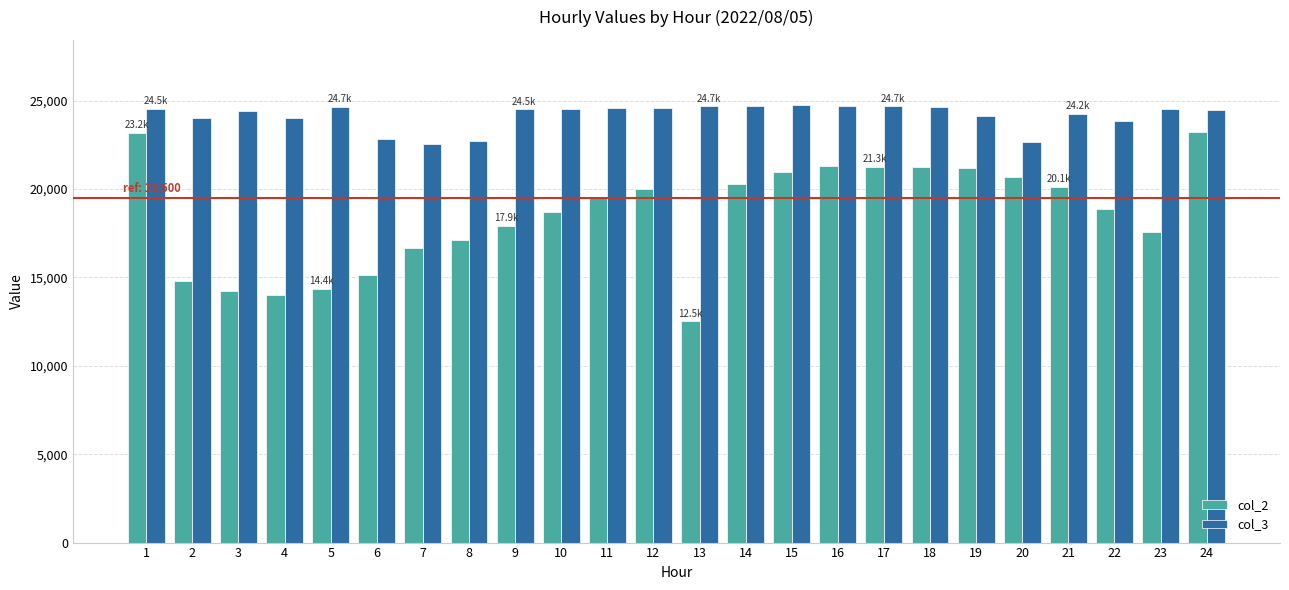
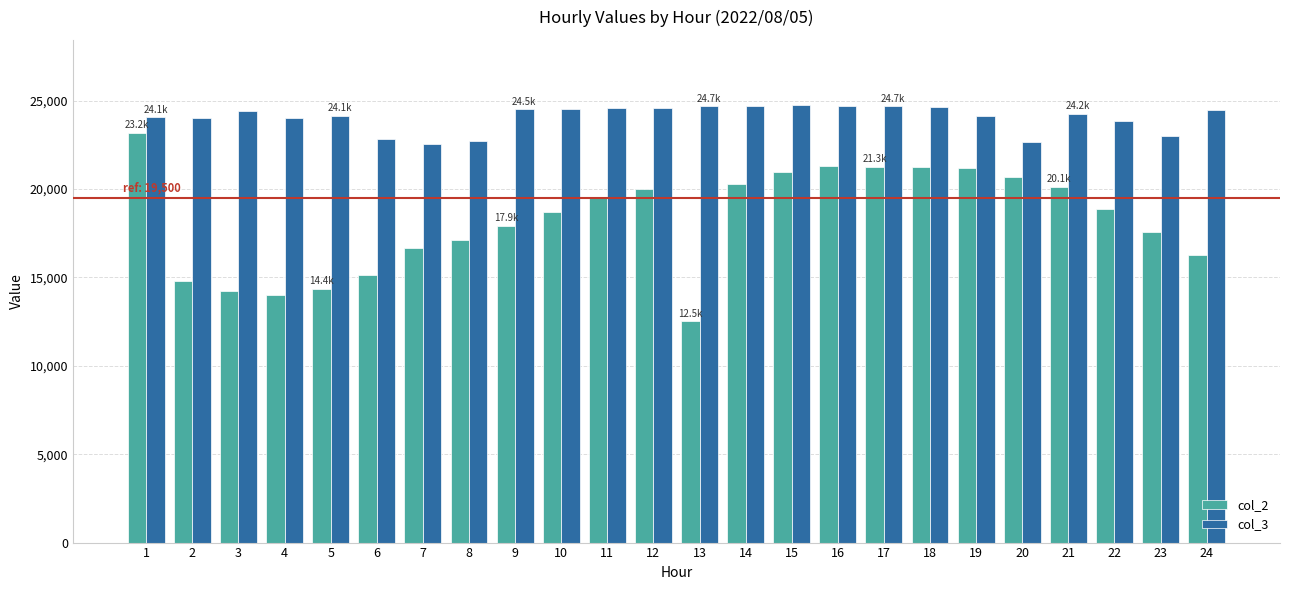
  {
    "col_2": {
      "2": "14,800",
      "3": "14,300",
      "4": "14,000",
      "6": "15,200",
      "7": "16,700",
      "8": "17,100",
      "10": "18,700",
      "11": "19,600",
      "12": "20,000",
      "14": "20,300",
      "15": "20,900",
      "16": "21,300",
      "18": "21,200",
      "19": "21,200",
      "20": "20,700",
      "22": "18,900",
      "23": "17,600",
-     "24": "23,200"
+     "24": "16,300"
    },
    "col_3": {
-     "1": "24.5k",
-     "5": "24.7k",
+     "1": "24.1k",
+     "5": "24.1k",
      "9": "24.5k",
      "13": "24.7k",
      "17": "24.7k",
      "21": "24.2k",
-     "23": "24,500"
+     "23": "23,000"
    }
  }
